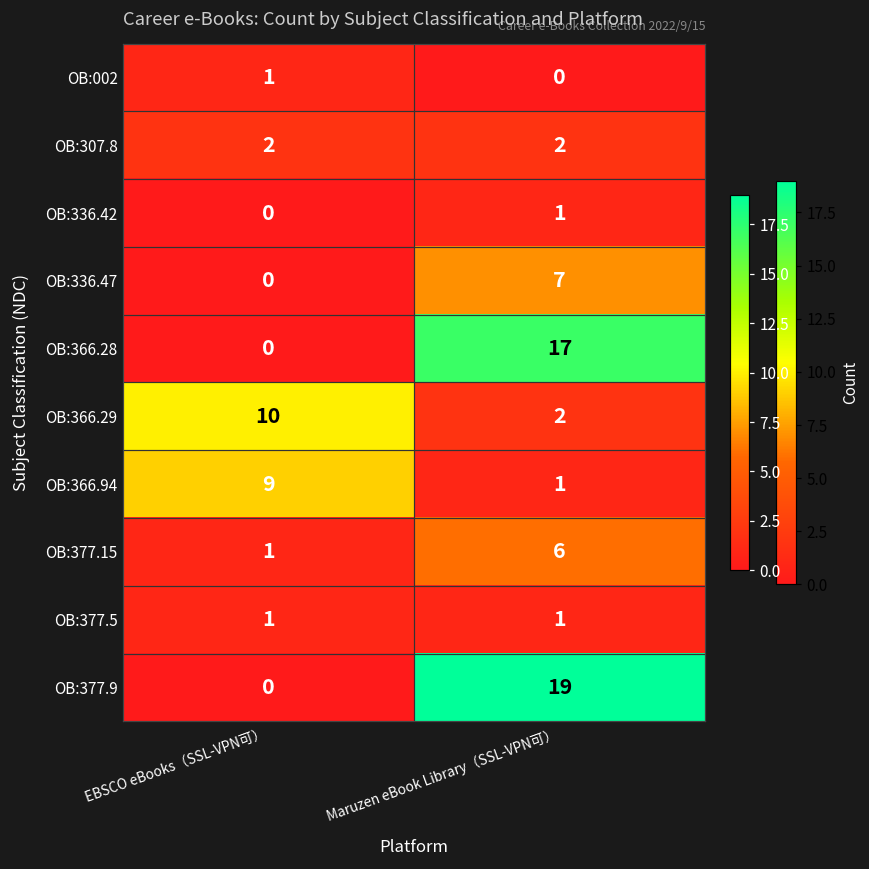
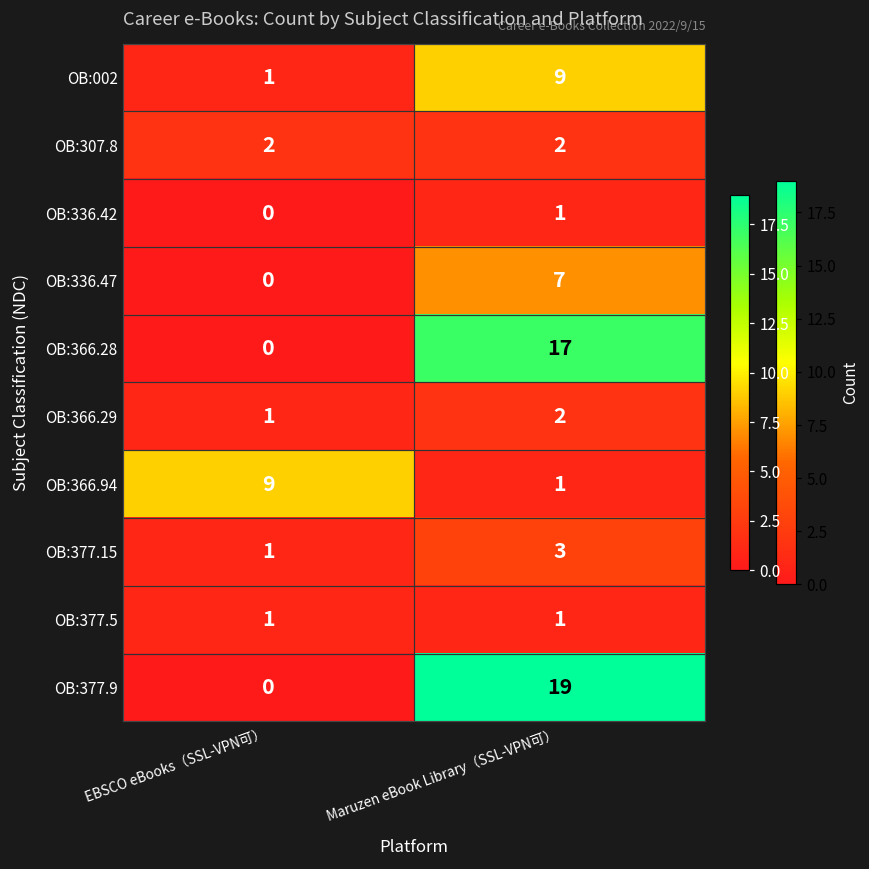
  {
    "OB:002": {
      "EBSCO eBooks（SSL-VPN可）": 1,
-     "Maruzen eBook Library（SSL-VPN可）": 0
+     "Maruzen eBook Library（SSL-VPN可）": 9
    },
    "OB:307.8": {
      "EBSCO eBooks（SSL-VPN可）": 2,
      "Maruzen eBook Library（SSL-VPN可）": 2
    },
    "OB:336.42": {
      "EBSCO eBooks（SSL-VPN可）": 0,
      "Maruzen eBook Library（SSL-VPN可）": 1
    },
    "OB:336.47": {
      "EBSCO eBooks（SSL-VPN可）": 0,
      "Maruzen eBook Library（SSL-VPN可）": 7
    },
    "OB:366.28": {
      "EBSCO eBooks（SSL-VPN可）": 0,
      "Maruzen eBook Library（SSL-VPN可）": 17
    },
    "OB:366.29": {
-     "EBSCO eBooks（SSL-VPN可）": 10,
+     "EBSCO eBooks（SSL-VPN可）": 1,
      "Maruzen eBook Library（SSL-VPN可）": 2
    },
    "OB:366.94": {
      "EBSCO eBooks（SSL-VPN可）": 9,
      "Maruzen eBook Library（SSL-VPN可）": 1
    },
    "OB:377.15": {
      "EBSCO eBooks（SSL-VPN可）": 1,
-     "Maruzen eBook Library（SSL-VPN可）": 6
+     "Maruzen eBook Library（SSL-VPN可）": 3
    },
    "OB:377.5": {
      "EBSCO eBooks（SSL-VPN可）": 1,
      "Maruzen eBook Library（SSL-VPN可）": 1
    },
    "OB:377.9": {
      "EBSCO eBooks（SSL-VPN可）": 0,
      "Maruzen eBook Library（SSL-VPN可）": 19
    }
  }
